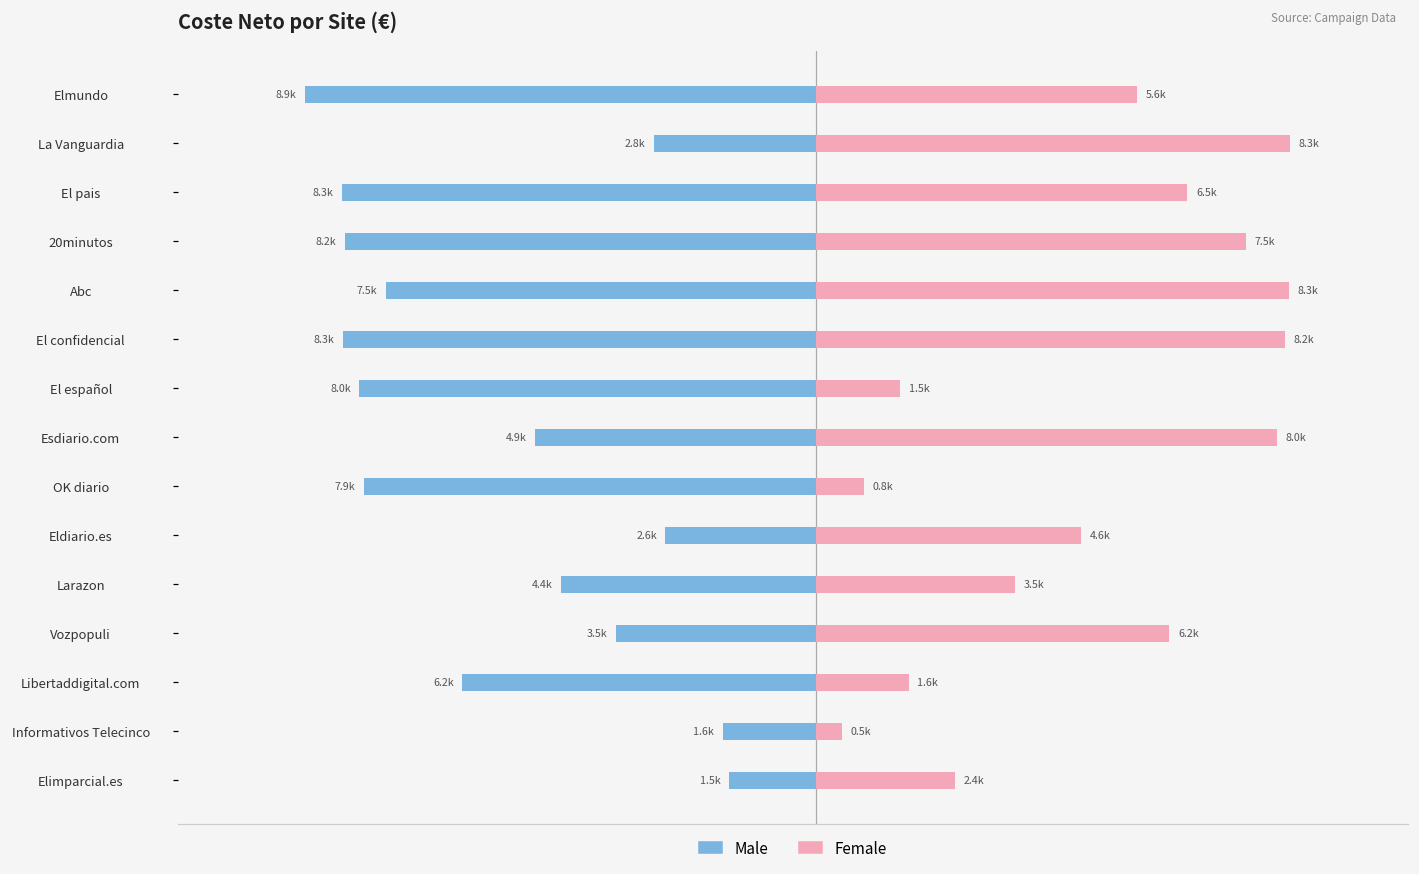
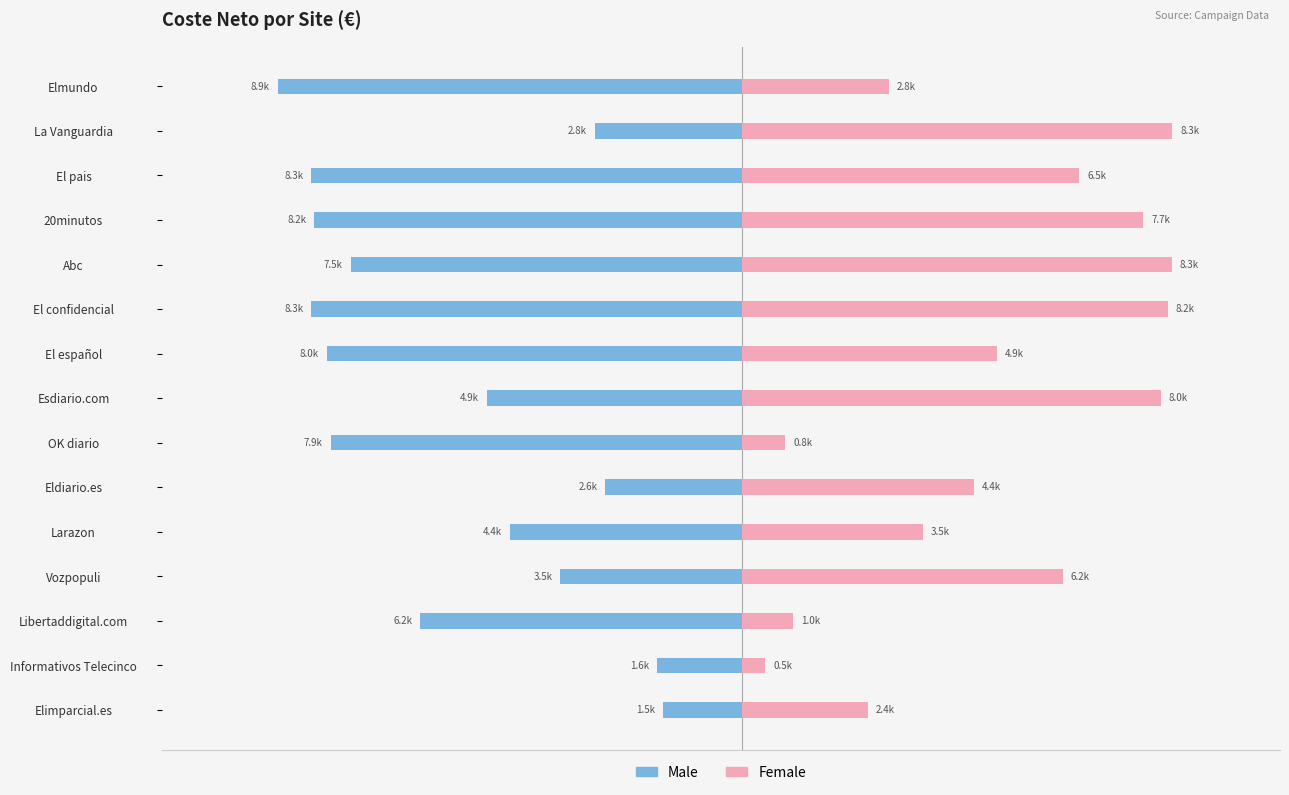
  {
    "Female": {
-     "Elmundo": "5.6k",
+     "Elmundo": "2.8k",
      "La Vanguardia": "8.3k",
      "El pais": "6.5k",
-     "20minutos": "7.5k",
+     "20minutos": "7.7k",
      "Abc": "8.3k",
      "El confidencial": "8.2k",
-     "El español": "1.5k",
+     "El español": "4.9k",
      "Esdiario.com": "8.0k",
      "OK diario": "0.8k",
-     "Eldiario.es": "4.6k",
+     "Eldiario.es": "4.4k",
      "Larazon": "3.5k",
      "Vozpopuli": "6.2k",
-     "Libertaddigital.com": "1.6k",
+     "Libertaddigital.com": "1.0k",
      "Informativos Telecinco": "0.5k",
      "Elimparcial.es": "2.4k"
    }
  }
